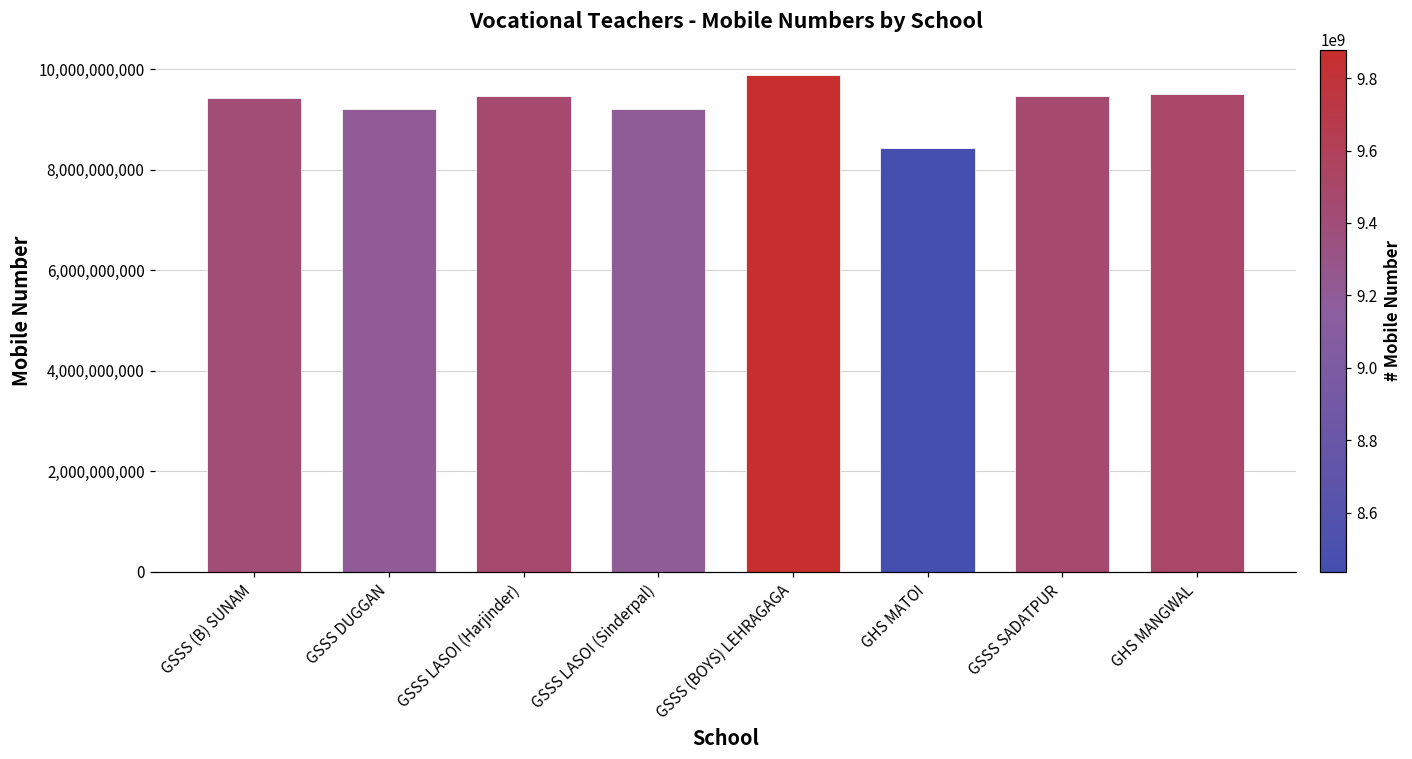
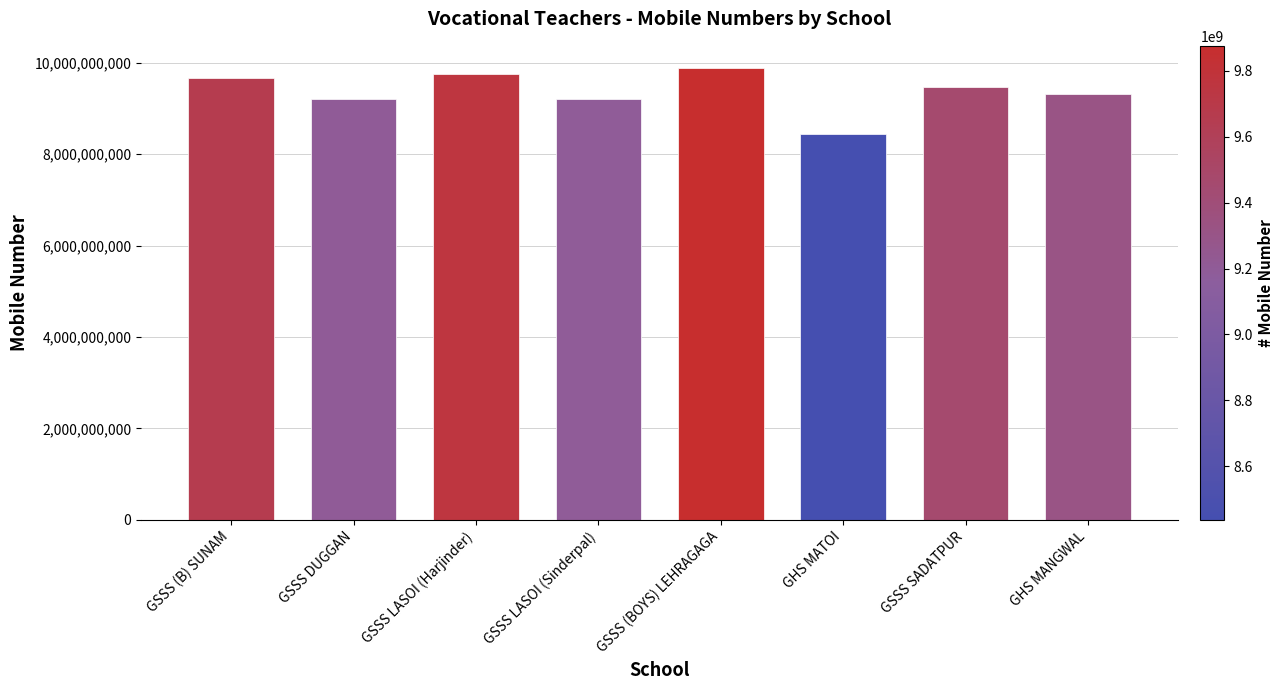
  {
-   "GSSS (B) SUNAM": "9,400,000,000",
+   "GSSS (B) SUNAM": "9,700,000,000",
    "GSSS DUGGAN": "9,200,000,000",
-   "GSSS LASOI (Harjinder)": "9,500,000,000",
+   "GSSS LASOI (Harjinder)": "9,800,000,000",
    "GSSS LASOI (Sinderpal)": "9,200,000,000",
    "GSSS (BOYS) LEHRAGAGA": "9,900,000,000",
    "GHS MATOI": "8,400,000,000",
    "GSSS SADATPUR": "9,500,000,000",
-   "GHS MANGWAL": "9,500,000,000"
+   "GHS MANGWAL": "9,300,000,000"
  }
